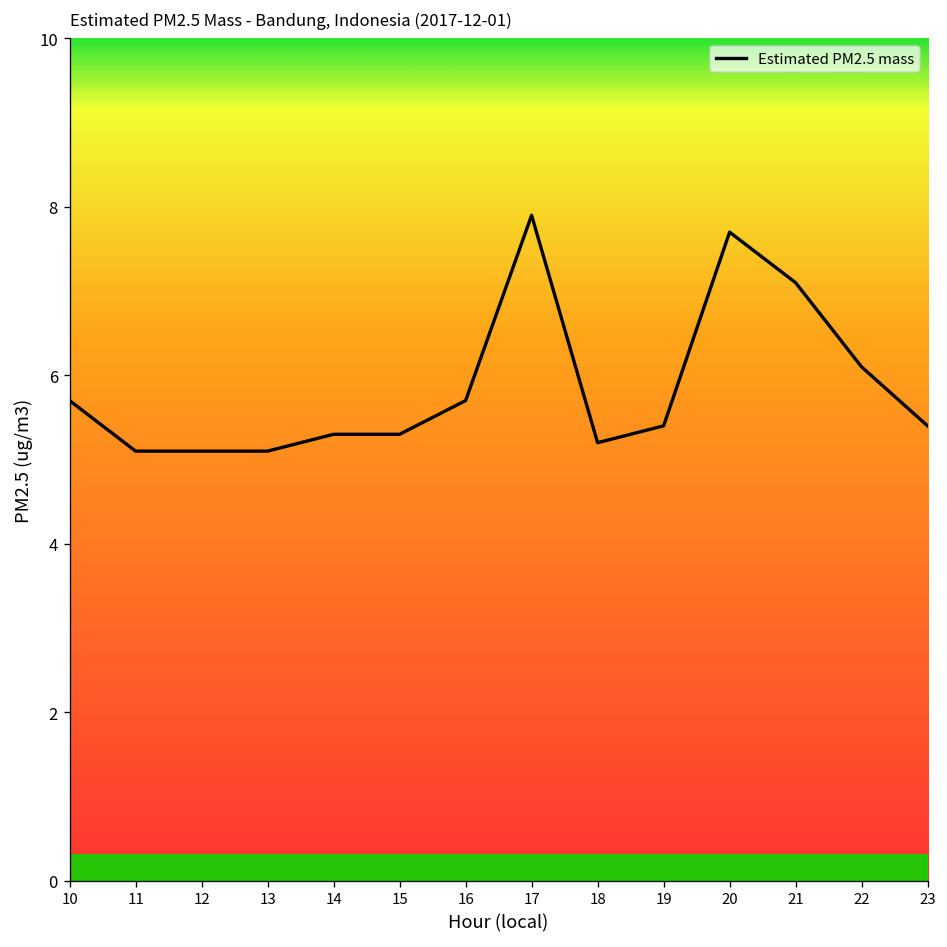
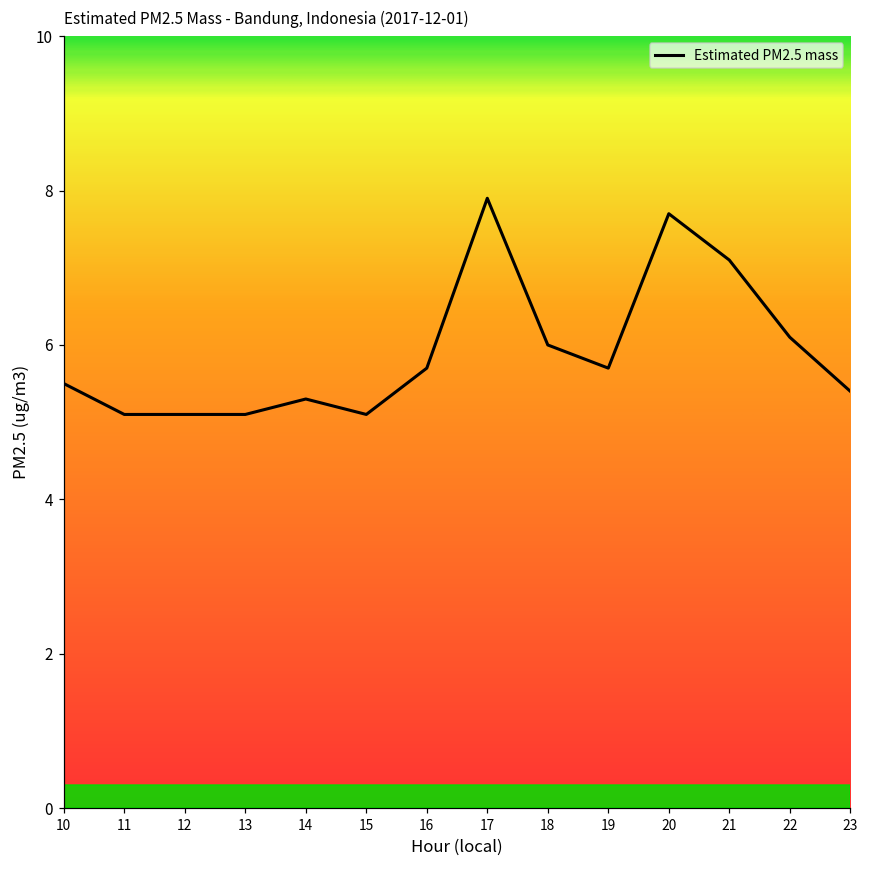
  {
-   "10": 5.7,
+   "10": 5.5,
    "11": 5.1,
    "12": 5.1,
    "13": 5.1,
    "14": 5.3,
-   "15": 5.3,
+   "15": 5.1,
    "16": 5.7,
    "17": 7.9,
-   "18": 5.2,
-   "19": 5.4,
+   "18": 6.0,
+   "19": 5.7,
    "20": 7.7,
    "21": 7.1,
    "22": 6.1,
    "23": 5.4
  }
